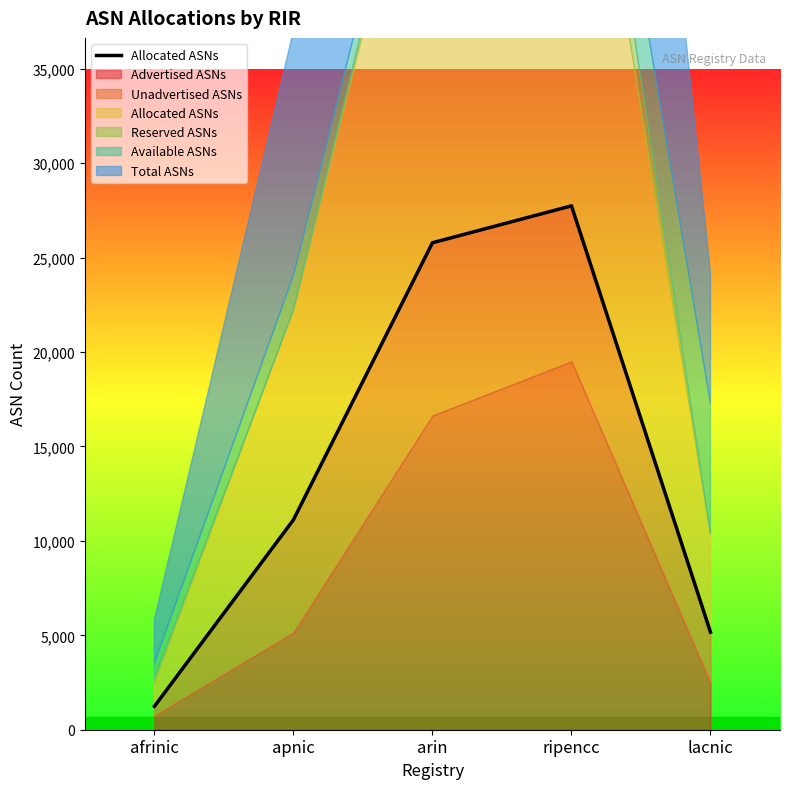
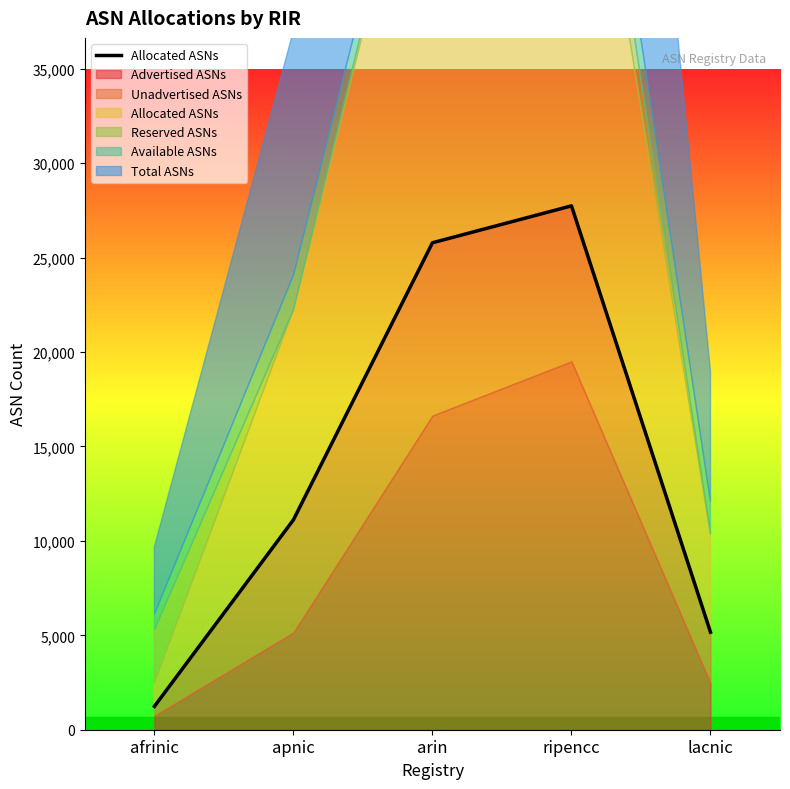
  {
    "Allocated ASNs": {
      "afrinic": "1,200"
    },
    "Reserved ASNs": {
-     "afrinic": "200"
+     "afrinic": "2,800"
    },
    "Available ASNs": {
      "afrinic": "800",
      "apnic": "1,800",
-     "lacnic": "6,900"
+     "lacnic": "1,700"
    },
    "Total ASNs": {
-     "afrinic": "2,300",
+     "afrinic": "3,600",
      "lacnic": "6,900"
    }
  }
